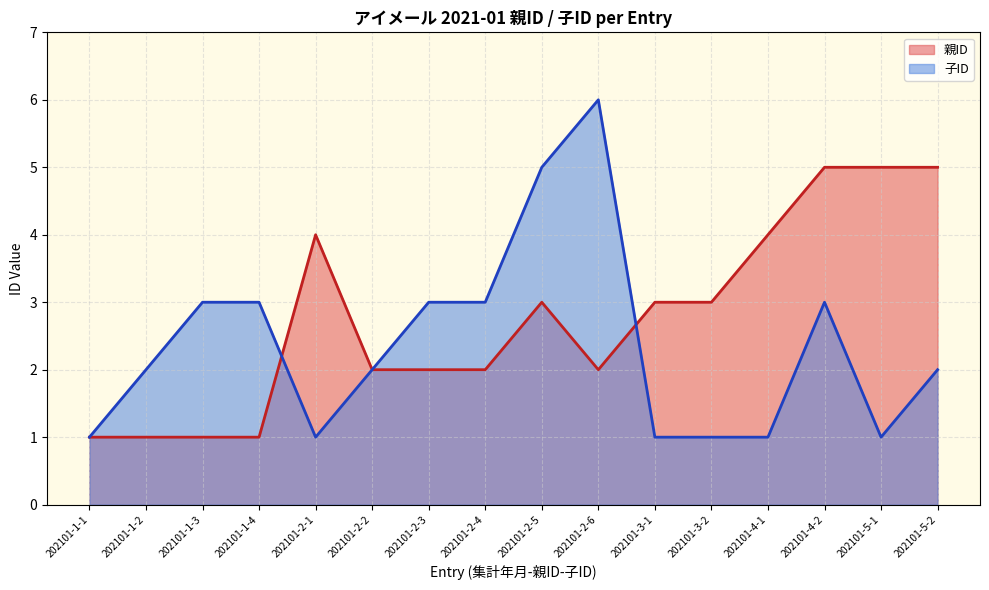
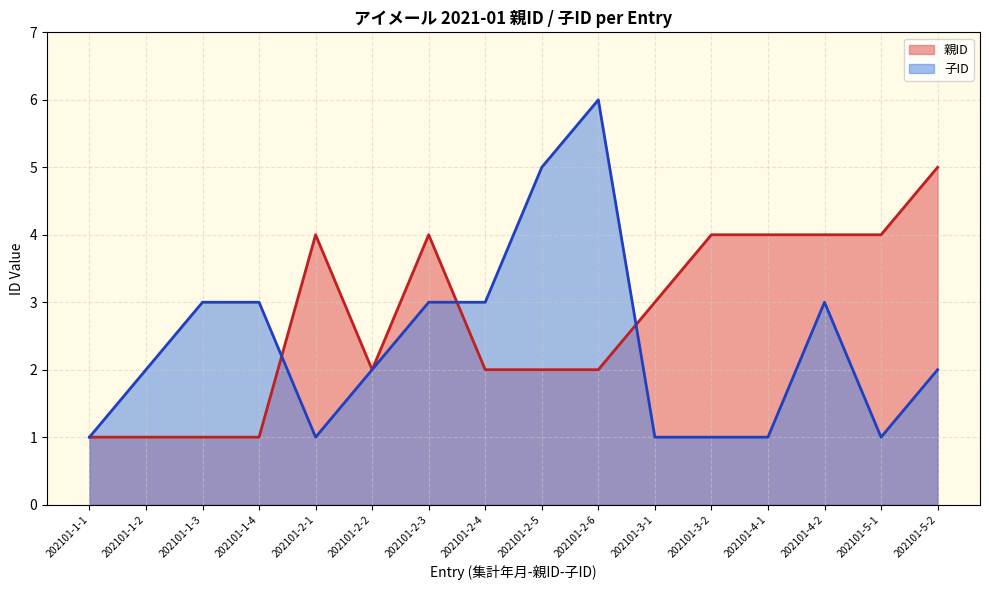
  {
    "親ID": {
      "202101-1-2": 1,
      "202101-1-3": 1,
      "202101-1-4": 1,
      "202101-2-1": 4,
-     "202101-2-3": 2,
+     "202101-2-3": 4,
      "202101-2-4": 2,
-     "202101-2-5": 3,
+     "202101-2-5": 2,
      "202101-2-6": 2,
      "202101-3-1": 3,
-     "202101-3-2": 3,
+     "202101-3-2": 4,
      "202101-4-1": 4,
-     "202101-4-2": 5,
-     "202101-5-1": 5,
+     "202101-4-2": 4,
+     "202101-5-1": 4,
      "202101-5-2": 5
    },
    "子ID": {
      "202101-1-2": 2,
      "202101-1-3": 3,
      "202101-1-4": 3,
      "202101-2-1": 1,
      "202101-2-3": 3,
      "202101-2-4": 3,
      "202101-2-5": 5,
      "202101-2-6": 6,
      "202101-3-1": 1,
      "202101-3-2": 1,
      "202101-4-1": 1,
      "202101-4-2": 3,
      "202101-5-1": 1,
      "202101-5-2": 2
    }
  }
